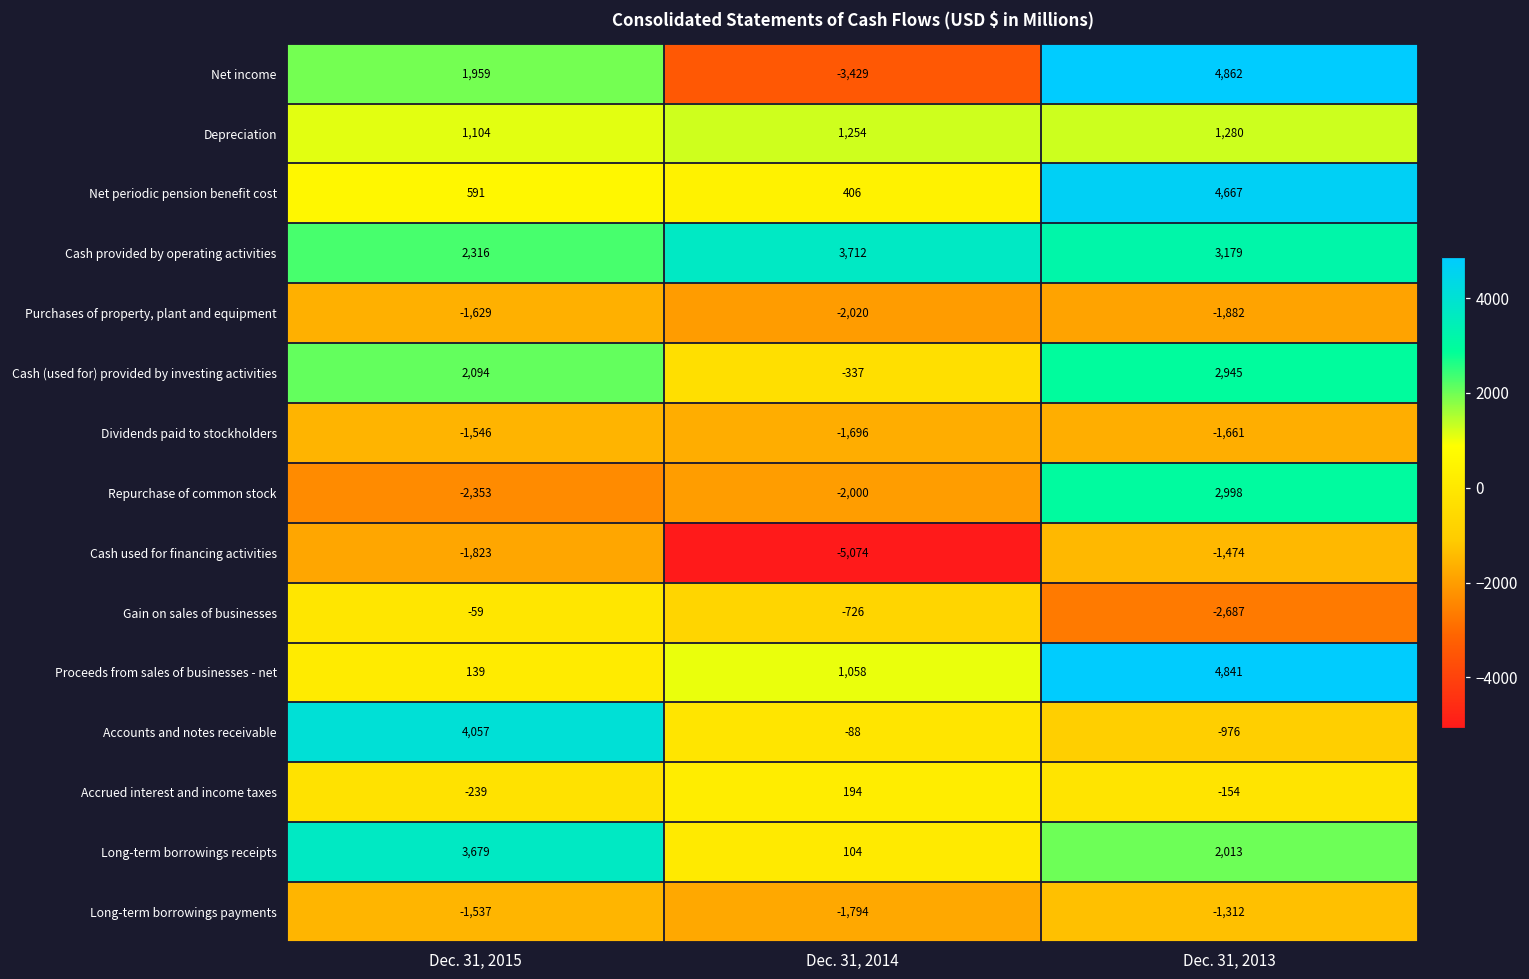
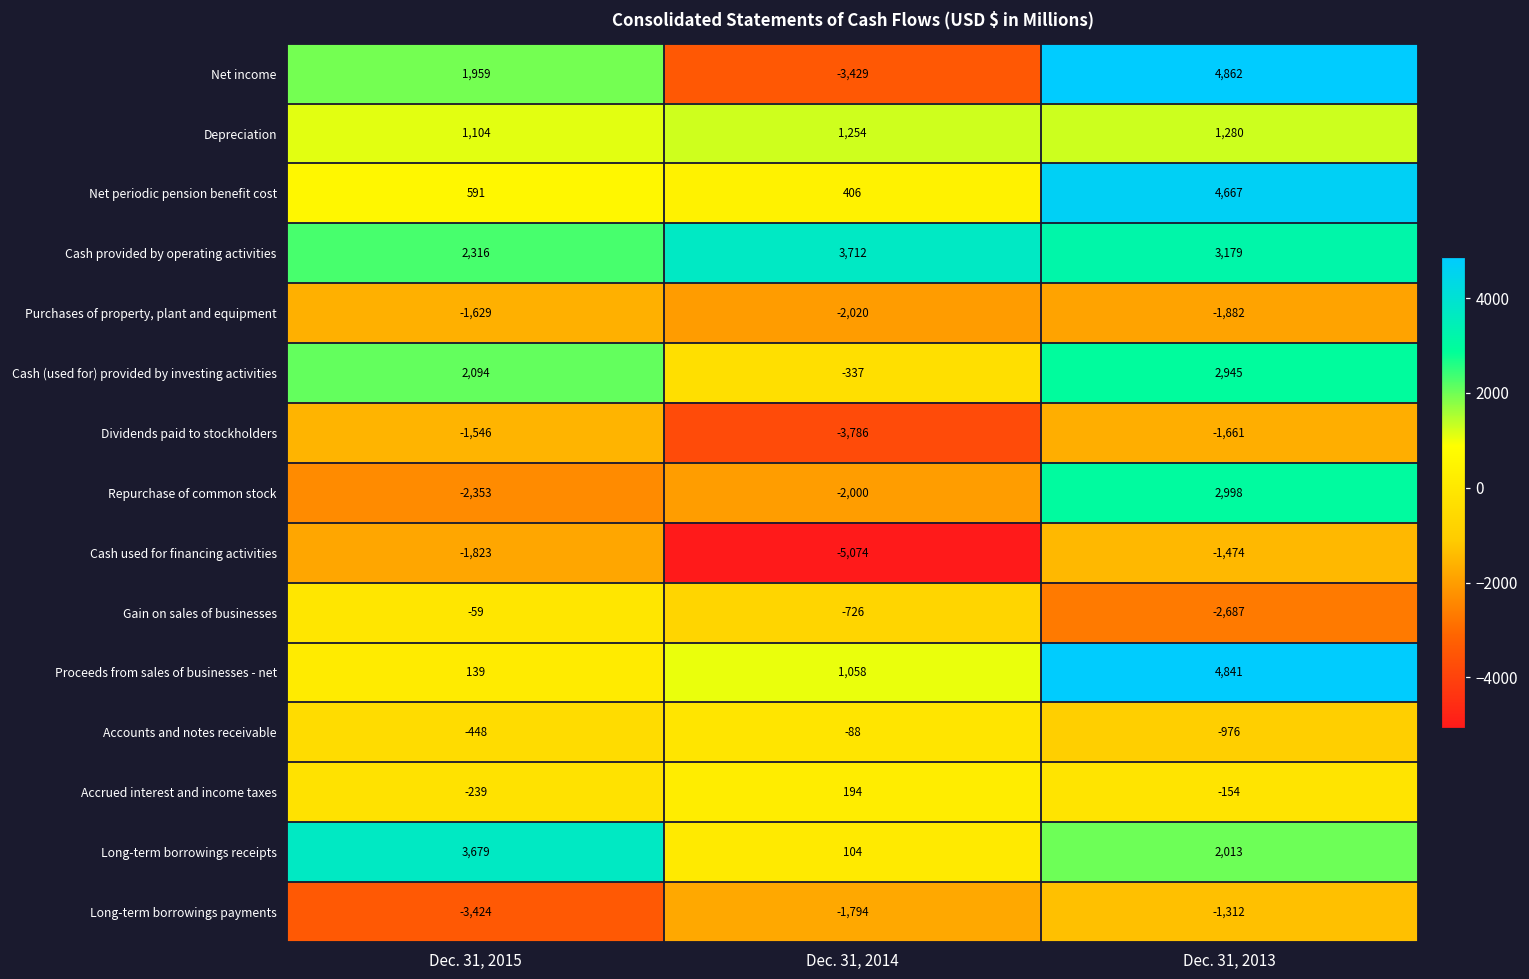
  {
    "Net income": {
      "Dec. 31, 2015": "1,959",
      "Dec. 31, 2014": "-3,429",
      "Dec. 31, 2013": "4,862"
    },
    "Depreciation": {
      "Dec. 31, 2015": "1,104",
      "Dec. 31, 2014": "1,254",
      "Dec. 31, 2013": "1,280"
    },
    "Net periodic pension benefit cost": {
      "Dec. 31, 2015": "591",
      "Dec. 31, 2014": "406",
      "Dec. 31, 2013": "4,667"
    },
    "Cash provided by operating activities": {
      "Dec. 31, 2015": "2,316",
      "Dec. 31, 2014": "3,712",
      "Dec. 31, 2013": "3,179"
    },
    "Purchases of property, plant and equipment": {
      "Dec. 31, 2015": "-1,629",
      "Dec. 31, 2014": "-2,020",
      "Dec. 31, 2013": "-1,882"
    },
    "Cash (used for) provided by investing activities": {
      "Dec. 31, 2015": "2,094",
      "Dec. 31, 2014": "-337",
      "Dec. 31, 2013": "2,945"
    },
    "Dividends paid to stockholders": {
      "Dec. 31, 2015": "-1,546",
-     "Dec. 31, 2014": "-1,696",
+     "Dec. 31, 2014": "-3,786",
      "Dec. 31, 2013": "-1,661"
    },
    "Repurchase of common stock": {
      "Dec. 31, 2015": "-2,353",
      "Dec. 31, 2014": "-2,000",
      "Dec. 31, 2013": "2,998"
    },
    "Cash used for financing activities": {
      "Dec. 31, 2015": "-1,823",
      "Dec. 31, 2014": "-5,074",
      "Dec. 31, 2013": "-1,474"
    },
    "Gain on sales of businesses": {
      "Dec. 31, 2015": "-59",
      "Dec. 31, 2014": "-726",
      "Dec. 31, 2013": "-2,687"
    },
    "Proceeds from sales of businesses - net": {
      "Dec. 31, 2015": "139",
      "Dec. 31, 2014": "1,058",
      "Dec. 31, 2013": "4,841"
    },
    "Accounts and notes receivable": {
-     "Dec. 31, 2015": "4,057",
+     "Dec. 31, 2015": "-448",
      "Dec. 31, 2014": "-88",
      "Dec. 31, 2013": "-976"
    },
    "Accrued interest and income taxes": {
      "Dec. 31, 2015": "-239",
      "Dec. 31, 2014": "194",
      "Dec. 31, 2013": "-154"
    },
    "Long-term borrowings receipts": {
      "Dec. 31, 2015": "3,679",
      "Dec. 31, 2014": "104",
      "Dec. 31, 2013": "2,013"
    },
    "Long-term borrowings payments": {
-     "Dec. 31, 2015": "-1,537",
+     "Dec. 31, 2015": "-3,424",
      "Dec. 31, 2014": "-1,794",
      "Dec. 31, 2013": "-1,312"
    }
  }
